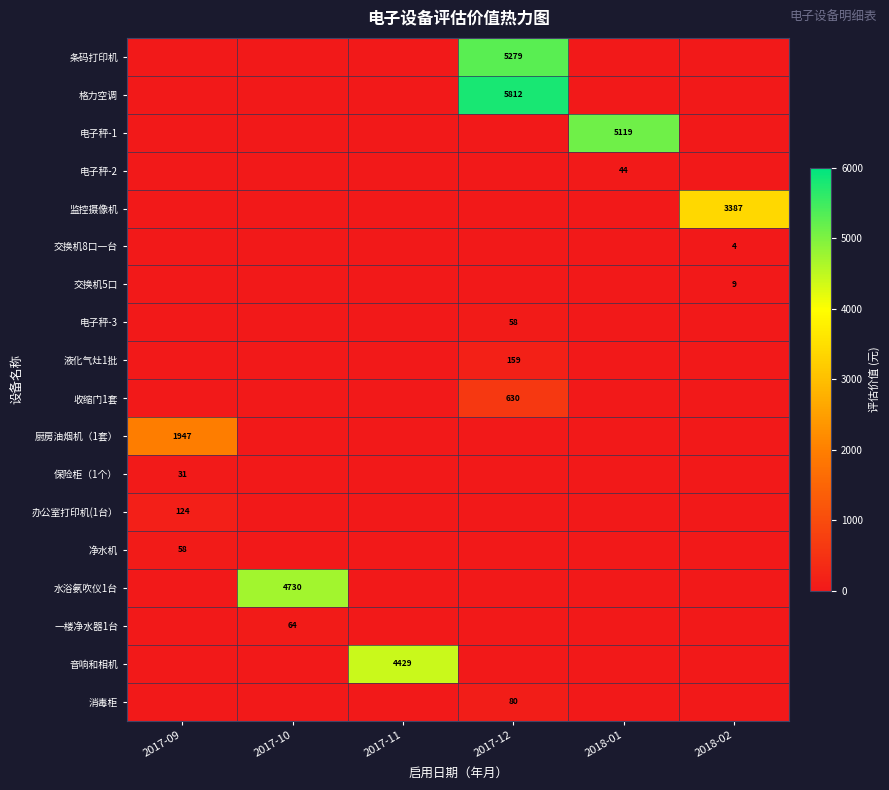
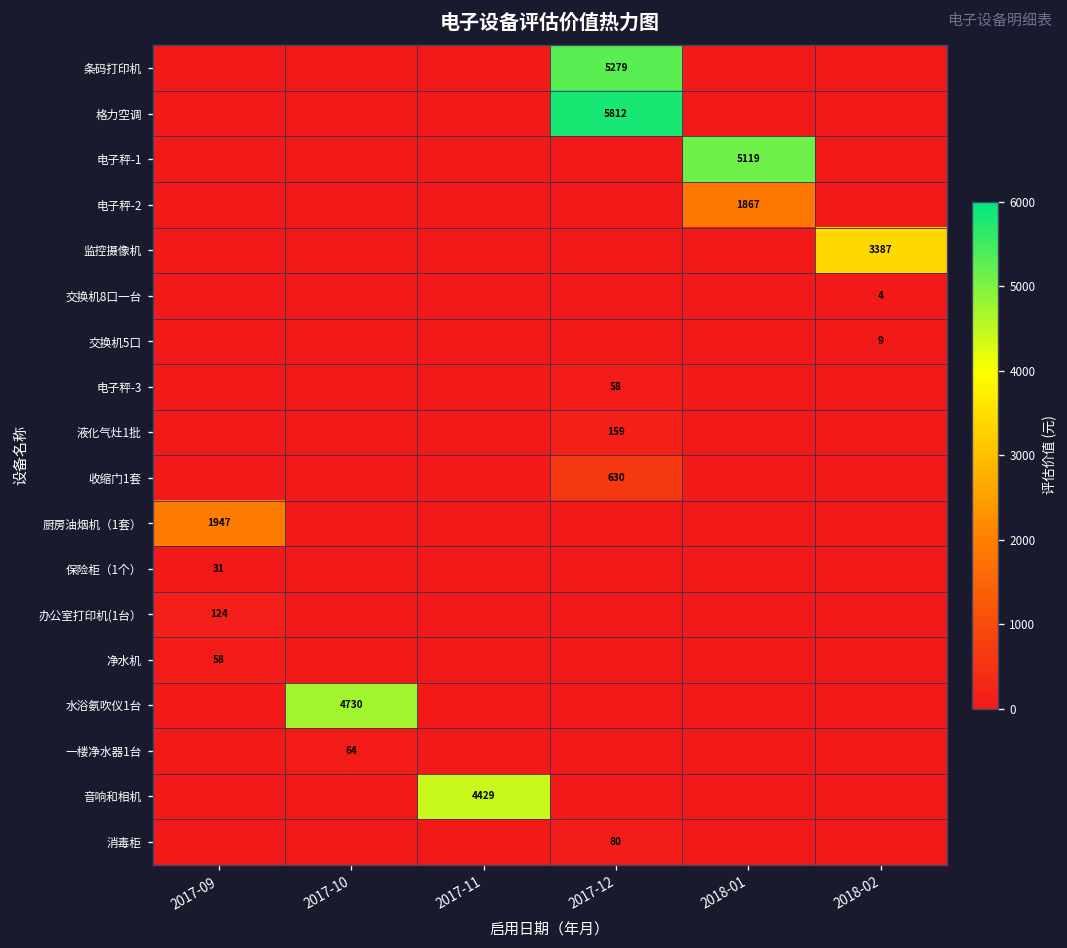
  {
    "条码打印机": {
      "2017-12": 5279
    },
    "格力空调": {
      "2017-12": 5812
    },
    "电子秤-1": {
      "2018-01": 5119
    },
    "电子秤-2": {
-     "2018-01": 44
+     "2018-01": 1867
    },
    "监控摄像机": {
      "2018-02": 3387
    },
    "交换机8口一台": {
      "2018-02": 4
    },
    "交换机5口": {
      "2018-02": 9
    },
    "电子秤-3": {
      "2017-12": 58
    },
    "液化气灶1批": {
      "2017-12": 159
    },
    "收缩门1套": {
      "2017-12": 630
    },
    "厨房油烟机（1套）": {
      "2017-09": 1947
    },
    "保险柜（1个）": {
      "2017-09": 31
    },
    "办公室打印机(1台）": {
      "2017-09": 124
    },
    "净水机": {
      "2017-09": 58
    },
    "水浴氨吹仪1台": {
      "2017-10": 4730
    },
    "一楼净水器1台": {
      "2017-10": 64
    },
    "音响和相机": {
      "2017-11": 4429
    },
    "消毒柜": {
      "2017-12": 80
    }
  }
